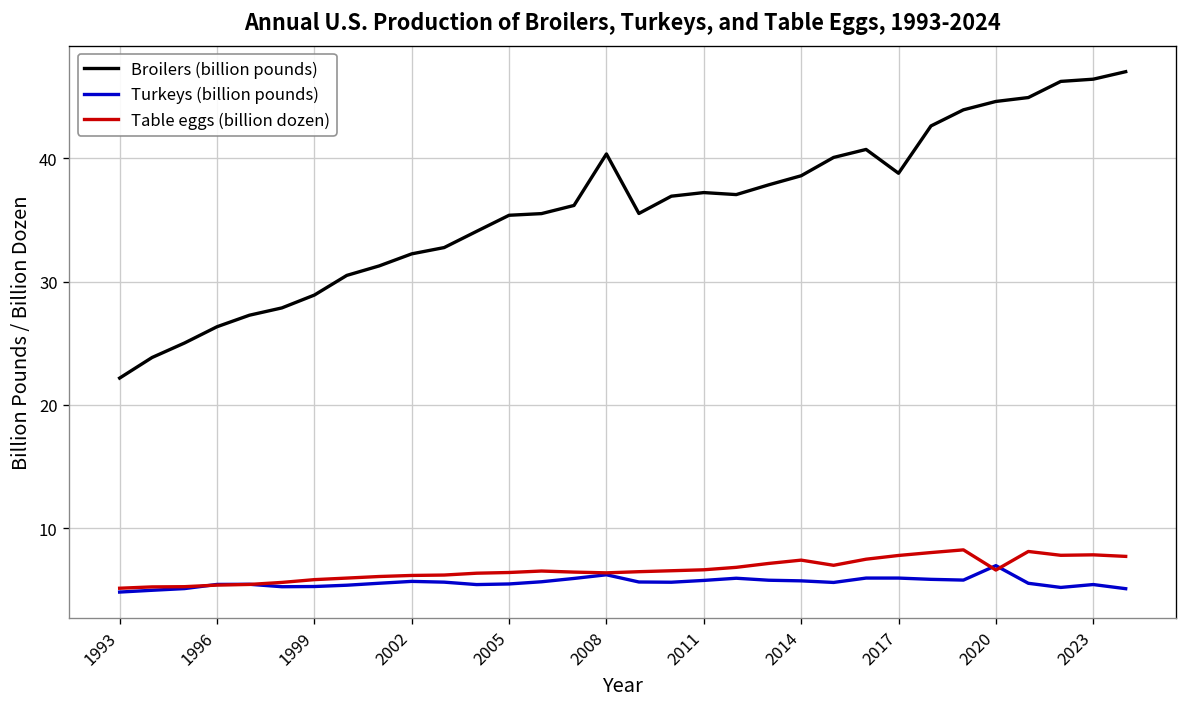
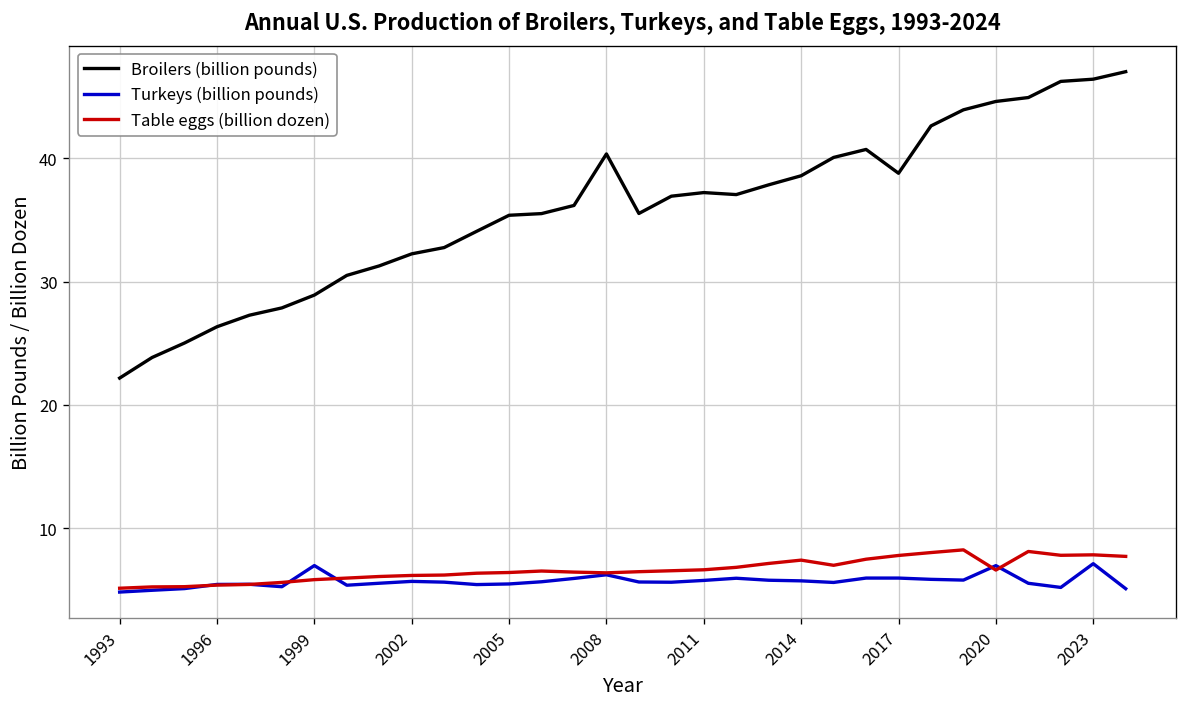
  {
    "Broilers (billion pounds)": {
      "1993": 22.2,
      "1996": 26.3,
      "1999": 28.9,
      "2002": 32.2,
      "2005": 35.4,
      "2008": 40.3,
      "2011": 37.2,
      "2014": 38.6,
      "2017": 38.8,
      "2020": 44.6,
      "2023": 46.4
    },
    "Turkeys (billion pounds)": {
      "1993": 4.8,
-     "1999": 5.3,
+     "1999": 7.0,
      "2002": 5.7,
      "2005": 5.5,
      "2011": 5.8,
      "2014": 5.8,
      "2017": 6.0,
      "2020": 7.0,
-     "2023": 5.5
+     "2023": 7.1
    },
    "Table eggs (billion dozen)": {
      "1993": 5.2,
      "1999": 5.9,
      "2002": 6.2,
      "2005": 6.4,
      "2011": 6.7,
      "2014": 7.4,
      "2017": 7.8,
      "2020": 6.6,
      "2023": 7.9
    }
  }
